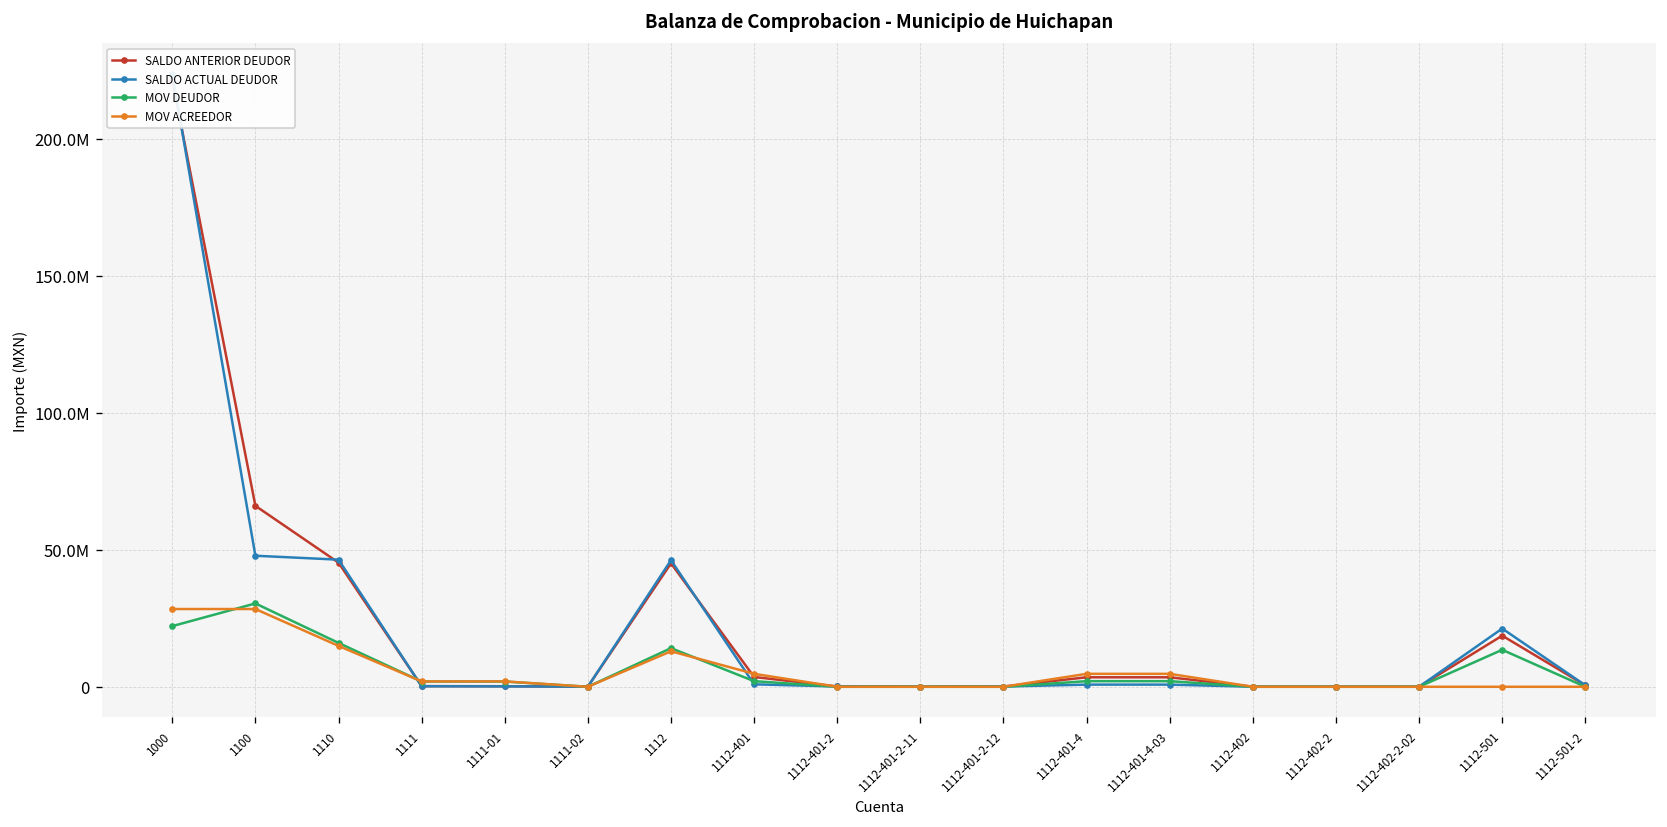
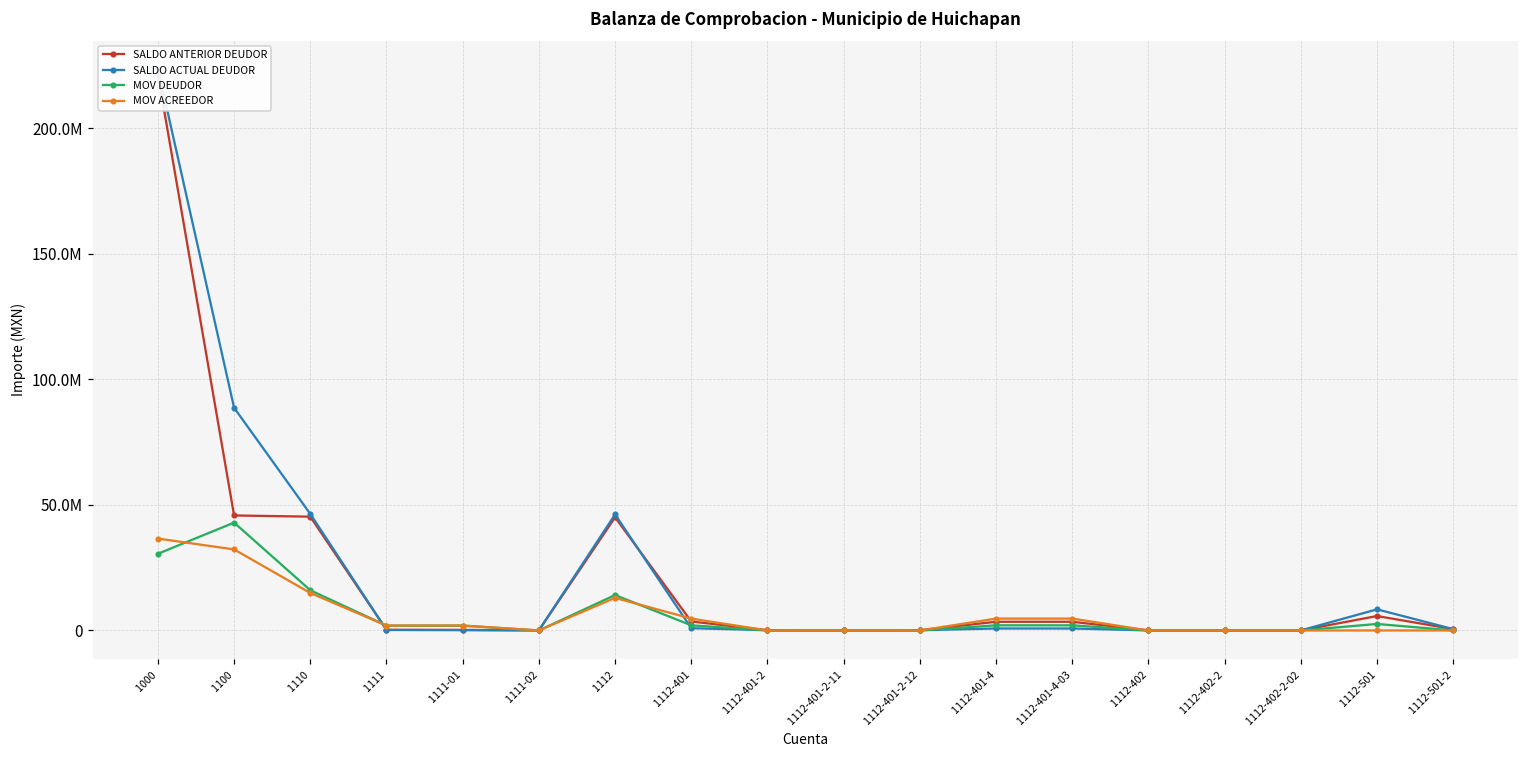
  {
    "SALDO ANTERIOR DEUDOR": {
-     "1100": 66000000,
+     "1100": 46000000,
      "1112": 45000000,
      "1112-401": 4000000,
      "1112-401-4": 3000000,
      "1112-401-4-03": 3000000,
-     "1112-501": 19000000
+     "1112-501": 6000000
    },
    "SALDO ACTUAL DEUDOR": {
-     "1100": 48000000,
+     "1100": 89000000,
      "1112": 46000000,
      "1112-401": 1000000,
      "1112-401-4": 1000000,
      "1112-401-4-03": 1000000,
-     "1112-501": 21000000
+     "1112-501": 8000000
    },
    "MOV DEUDOR": {
-     "1000": 22000000,
-     "1100": 30000000,
+     "1000": 31000000,
+     "1100": 43000000,
      "1112": 14000000,
      "1112-401": 2000000,
      "1112-401-4": 2000000,
      "1112-401-4-03": 2000000,
-     "1112-501": 13000000
+     "1112-501": 3000000
    },
    "MOV ACREEDOR": {
-     "1000": 28000000,
-     "1100": 28000000,
+     "1000": 37000000,
+     "1100": 32000000,
      "1112": 13000000,
      "1112-401": 5000000,
      "1112-401-4": 5000000,
      "1112-401-4-03": 5000000,
      "1112-501": 0
    }
  }
